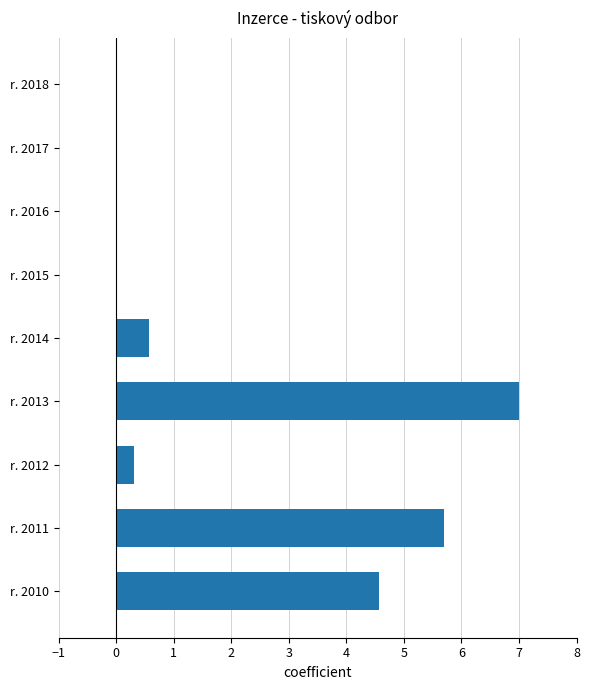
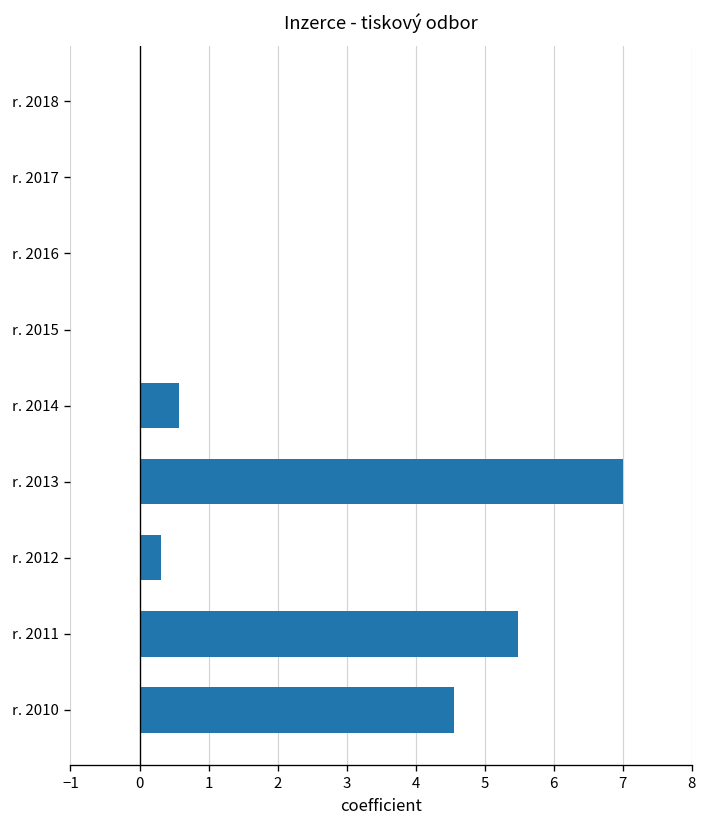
  {
    "r. 2018": 0.0,
    "r. 2017": 0.0,
    "r. 2016": 0.0,
    "r. 2015": 0.0,
    "r. 2014": 0.6,
    "r. 2013": 7.0,
    "r. 2012": 0.3,
-   "r. 2011": 5.7,
+   "r. 2011": 5.5,
    "r. 2010": 4.6
  }
